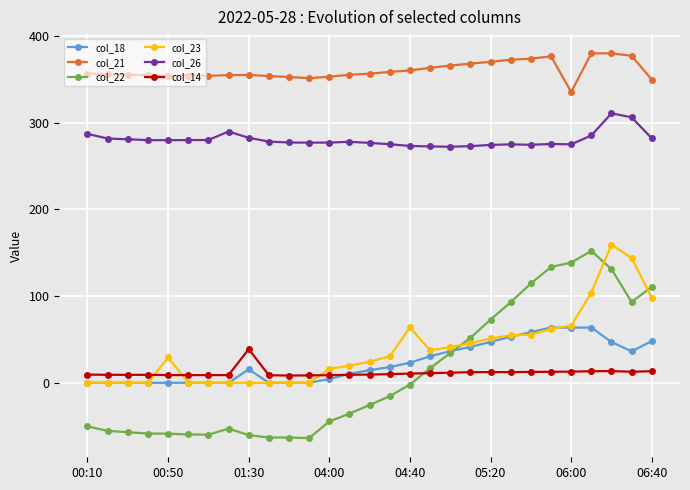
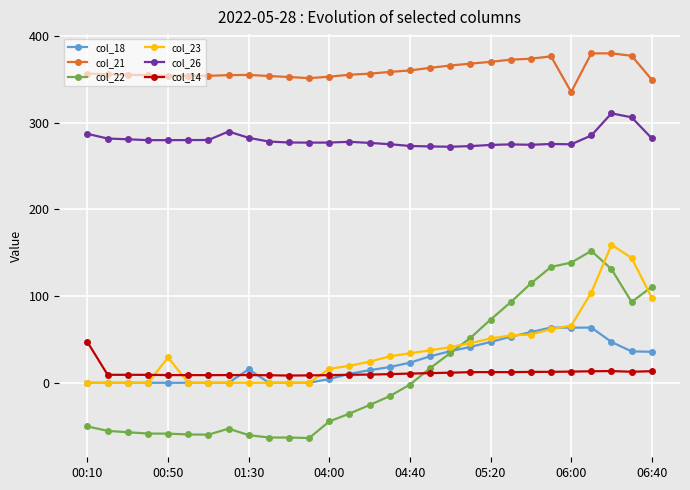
  {
    "col_18": {
      "00:50": 0,
      "01:30": 20,
      "04:00": 0,
      "04:40": 20,
      "05:20": 50,
-     "06:40": 50
+     "06:40": 40
    },
    "col_21": {
      "01:30": 350,
      "04:00": 350,
      "04:40": 360,
      "05:20": 370,
      "06:00": 340,
      "06:40": 350
    },
    "col_22": {
      "00:10": -50,
      "00:50": -60,
      "01:30": -60,
      "04:00": -40,
      "04:40": 0,
      "05:20": 70,
      "06:00": 140,
      "06:40": 110
    },
    "col_23": {
      "00:50": 30,
      "01:30": 0,
      "04:00": 20,
-     "04:40": 60,
+     "04:40": 30,
      "05:20": 50,
      "06:40": 100
    },
    "col_26": {
      "00:10": 290,
      "00:50": 280,
      "01:30": 280,
      "04:00": 280,
      "04:40": 270,
      "05:20": 270,
      "06:00": 270,
      "06:40": 280
    },
    "col_14": {
-     "00:10": 10,
+     "00:10": 50,
      "00:50": 10,
-     "01:30": 40,
+     "01:30": 10,
      "04:00": 10,
      "04:40": 10,
      "05:20": 10,
      "06:00": 10,
      "06:40": 10
    }
  }
